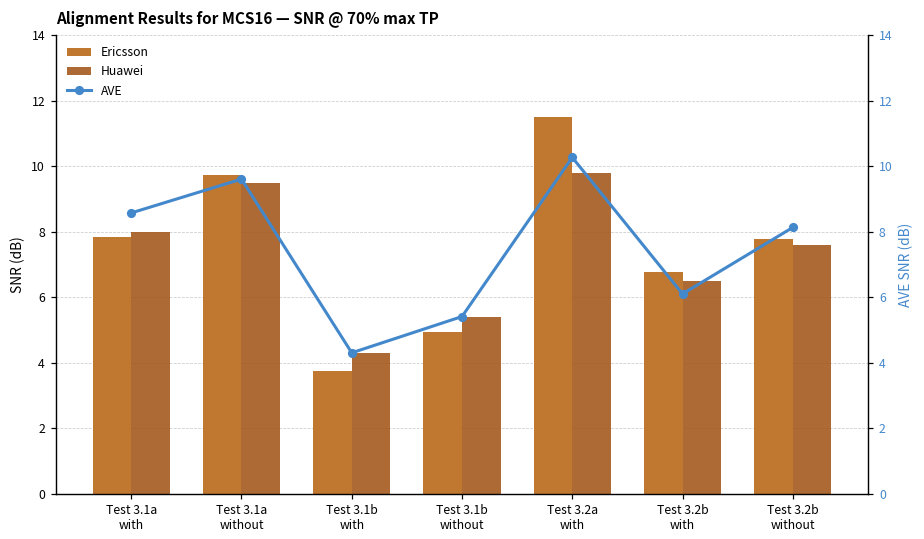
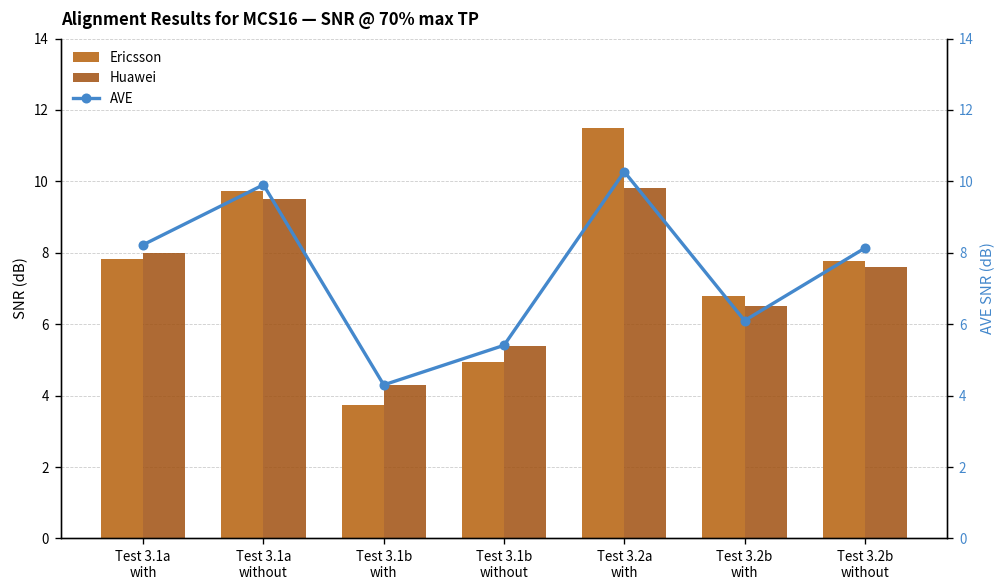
  {
    "AVE": {
-     "Test 3.1a with": 8.6,
-     "Test 3.1a without": 9.6,
+     "Test 3.1a with": 8.2,
+     "Test 3.1a without": 9.9,
      "Test 3.1b with": 4.3,
      "Test 3.1b without": 5.4,
      "Test 3.2a with": 10.3,
      "Test 3.2b with": 6.1,
      "Test 3.2b without": 8.1
    }
  }
